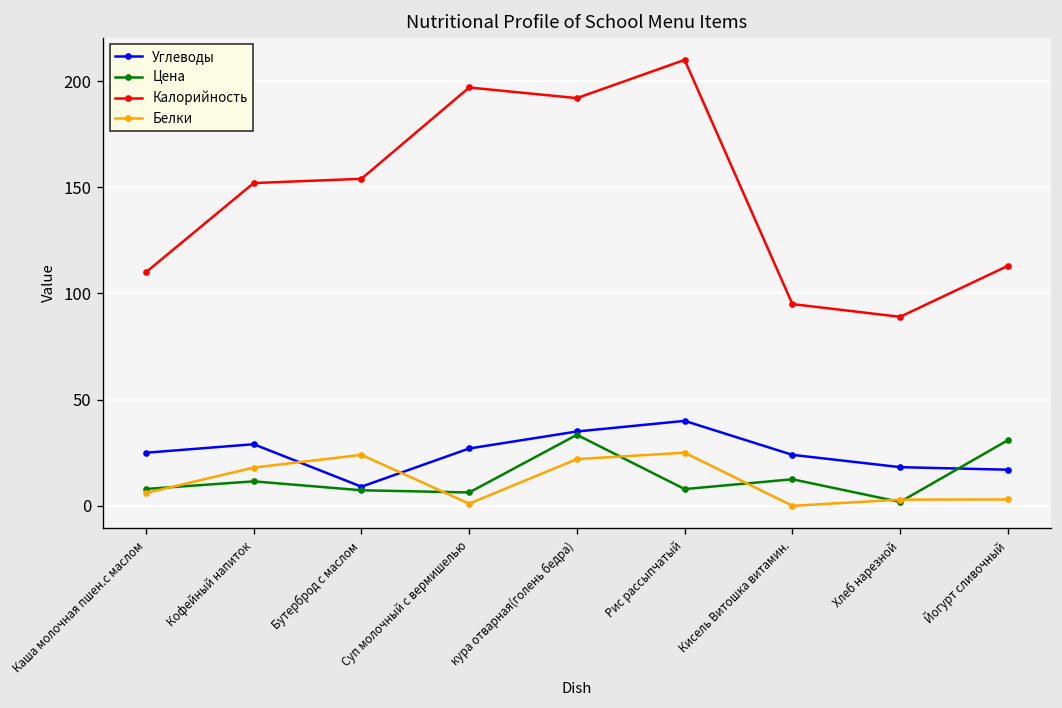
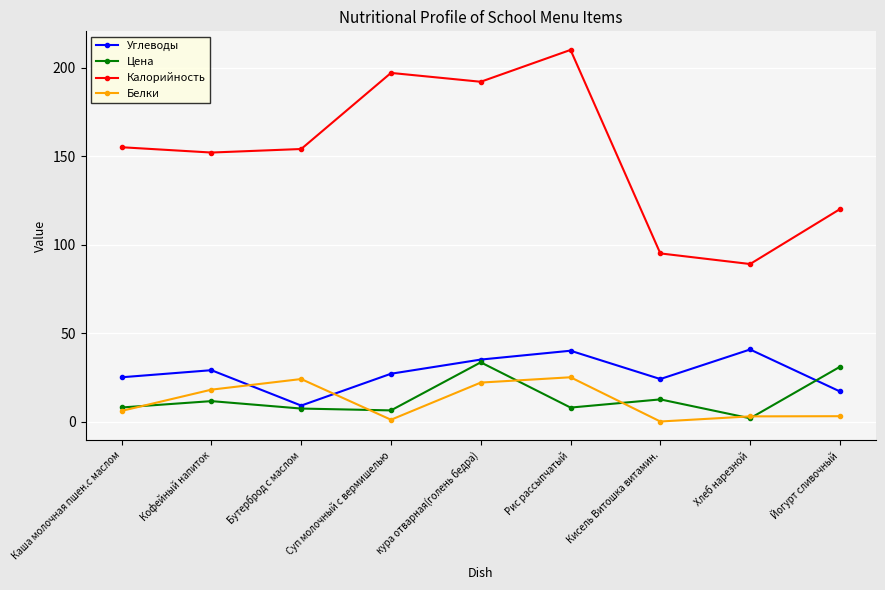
  {
    "Углеводы": {
      "Каша молочная пшен.с маслом": 25,
      "Кофейный напиток": 29,
      "Бутерброд с маслом": 9,
      "Суп молочный с вермишелью": 27,
      "кура отварная(голень бедра)": 35,
      "Рис рассыпчатый": 40,
      "Кисель Витошка витамин.": 24,
-     "Хлеб нарезной": 18,
+     "Хлеб нарезной": 41,
      "Йогурт сливочный": 17
    },
    "Цена": {
      "Каша молочная пшен.с маслом": 8,
      "Кофейный напиток": 12,
      "Бутерброд с маслом": 7,
      "Суп молочный с вермишелью": 6,
      "кура отварная(голень бедра)": 33,
      "Рис рассыпчатый": 8,
      "Кисель Витошка витамин.": 13,
      "Йогурт сливочный": 31
    },
    "Калорийность": {
-     "Каша молочная пшен.с маслом": 110,
+     "Каша молочная пшен.с маслом": 155,
      "Кофейный напиток": 152,
      "Бутерброд с маслом": 154,
      "Суп молочный с вермишелью": 197,
      "кура отварная(голень бедра)": 192,
      "Рис рассыпчатый": 210,
      "Кисель Витошка витамин.": 95,
      "Хлеб нарезной": 89,
-     "Йогурт сливочный": 113
+     "Йогурт сливочный": 120
    },
    "Белки": {
      "Каша молочная пшен.с маслом": 6,
      "Кофейный напиток": 18,
      "Бутерброд с маслом": 24,
      "Суп молочный с вермишелью": 1,
      "кура отварная(голень бедра)": 22,
      "Рис рассыпчатый": 25,
      "Кисель Витошка витамин.": 0,
      "Йогурт сливочный": 3
    }
  }
